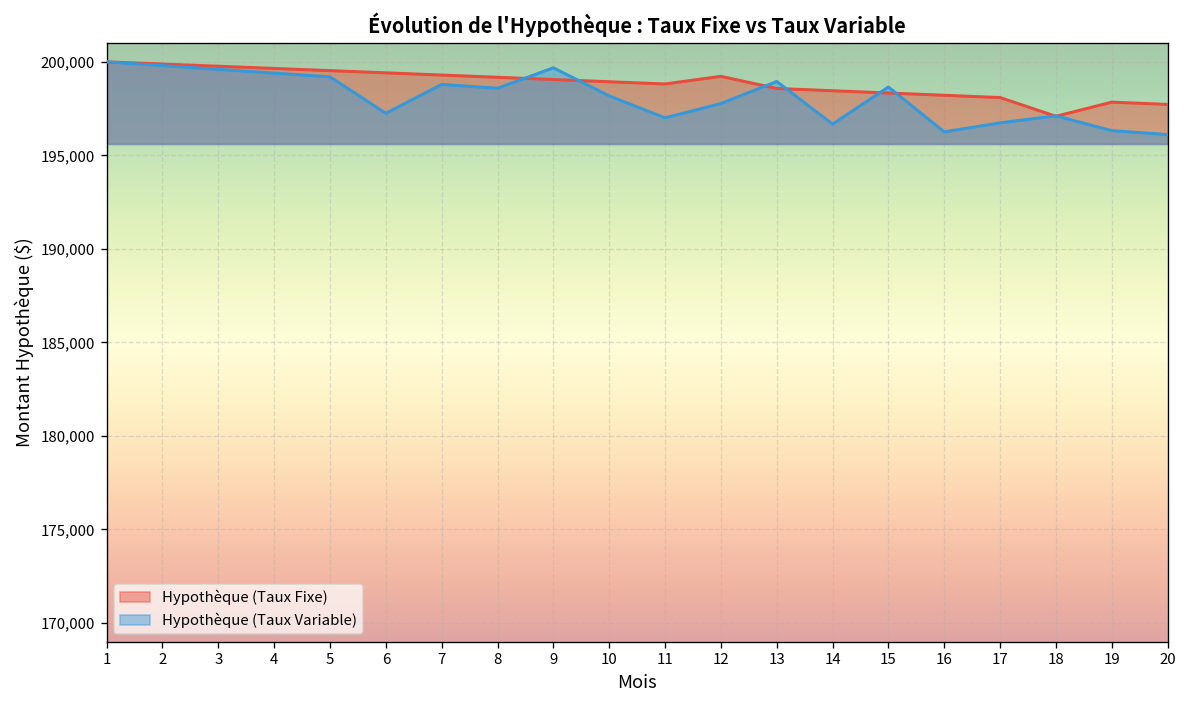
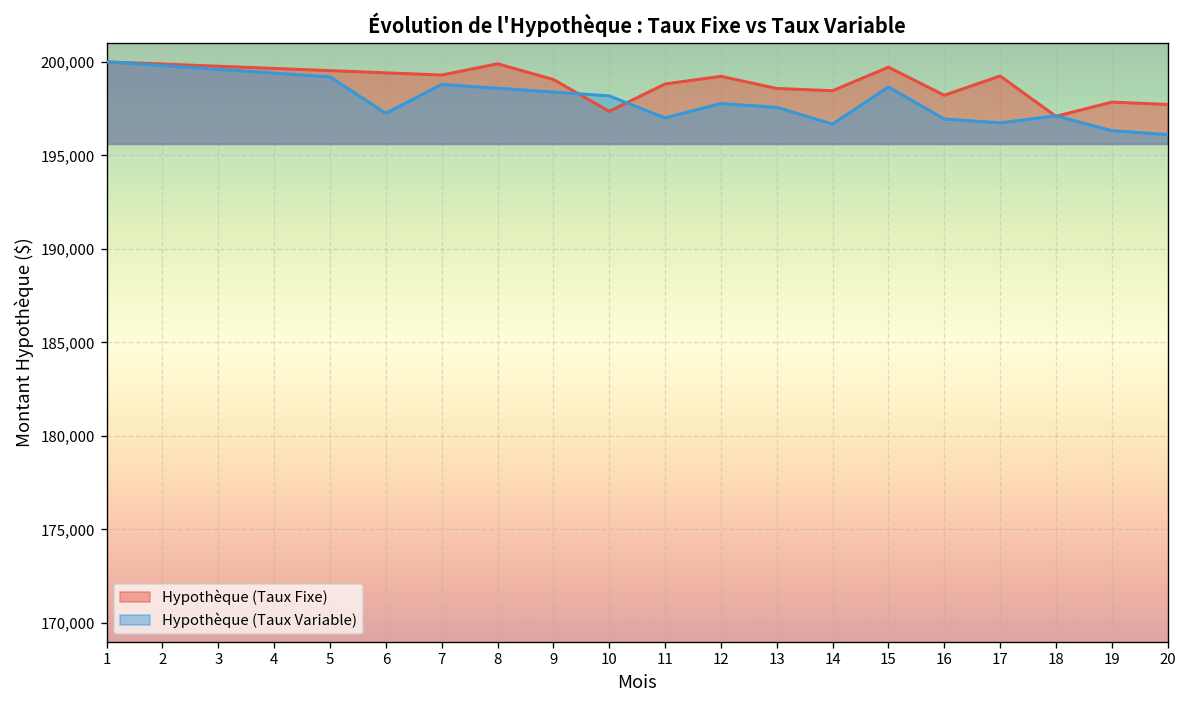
  {
    "Hypothèque (Taux Fixe)": {
      "3": "199,800",
      "4": "199,600",
      "5": "199,500",
      "6": "199,400",
      "7": "199,300",
-     "8": "199,200",
+     "8": "199,900",
      "9": "199,100",
-     "10": "198,900",
+     "10": "197,400",
      "11": "198,800",
      "12": "199,200",
      "13": "198,600",
      "14": "198,500",
-     "15": "198,300",
+     "15": "199,700",
      "16": "198,200",
-     "17": "198,100",
+     "17": "199,200",
      "19": "197,800",
      "20": "197,700"
    },
    "Hypothèque (Taux Variable)": {
      "3": "199,600",
      "4": "199,400",
      "5": "199,200",
      "6": "197,300",
      "7": "198,800",
      "8": "198,600",
-     "9": "199,700",
+     "9": "198,400",
      "10": "198,200",
      "11": "197,000",
      "12": "197,800",
-     "13": "199,000",
+     "13": "197,600",
      "14": "196,700",
      "15": "198,700",
-     "16": "196,300",
+     "16": "196,900",
      "17": "196,700",
      "19": "196,300",
      "20": "196,100"
    }
  }
